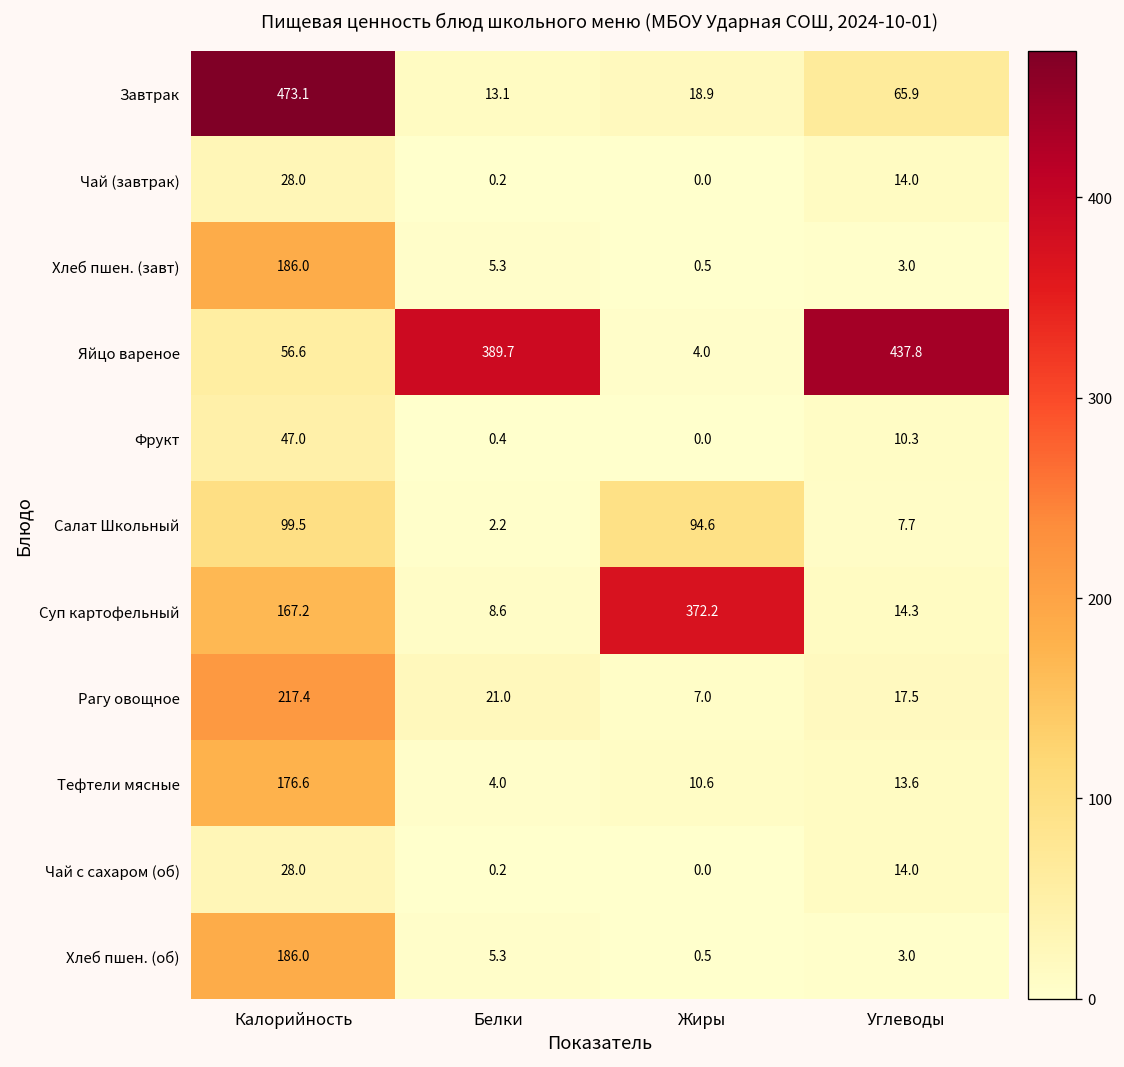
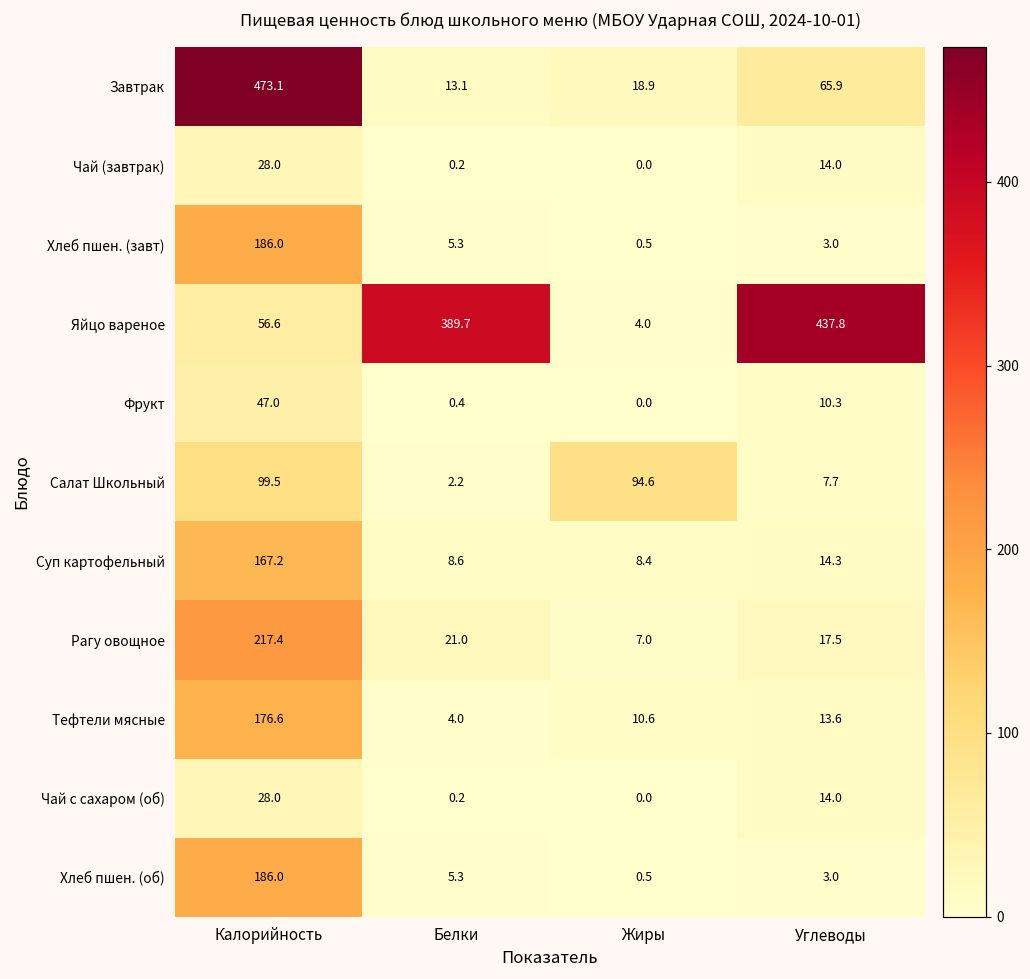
  {
    "Завтрак": {
      "Калорийность": 473.1,
      "Белки": 13.1,
      "Жиры": 18.9,
      "Углеводы": 65.9
    },
    "Чай (завтрак)": {
      "Калорийность": 28.0,
      "Белки": 0.2,
      "Жиры": 0.0,
      "Углеводы": 14.0
    },
    "Хлеб пшен. (завт)": {
      "Калорийность": 186.0,
      "Белки": 5.3,
      "Жиры": 0.5,
      "Углеводы": 3.0
    },
    "Яйцо вареное": {
      "Калорийность": 56.6,
      "Белки": 389.7,
      "Жиры": 4.0,
      "Углеводы": 437.8
    },
    "Фрукт": {
      "Калорийность": 47.0,
      "Белки": 0.4,
      "Жиры": 0.0,
      "Углеводы": 10.3
    },
    "Салат Школьный": {
      "Калорийность": 99.5,
      "Белки": 2.2,
      "Жиры": 94.6,
      "Углеводы": 7.7
    },
    "Суп картофельный": {
      "Калорийность": 167.2,
      "Белки": 8.6,
-     "Жиры": 372.2,
+     "Жиры": 8.4,
      "Углеводы": 14.3
    },
    "Рагу овощное": {
      "Калорийность": 217.4,
      "Белки": 21.0,
      "Жиры": 7.0,
      "Углеводы": 17.5
    },
    "Тефтели мясные": {
      "Калорийность": 176.6,
      "Белки": 4.0,
      "Жиры": 10.6,
      "Углеводы": 13.6
    },
    "Чай с сахаром (об)": {
      "Калорийность": 28.0,
      "Белки": 0.2,
      "Жиры": 0.0,
      "Углеводы": 14.0
    },
    "Хлеб пшен. (об)": {
      "Калорийность": 186.0,
      "Белки": 5.3,
      "Жиры": 0.5,
      "Углеводы": 3.0
    }
  }
